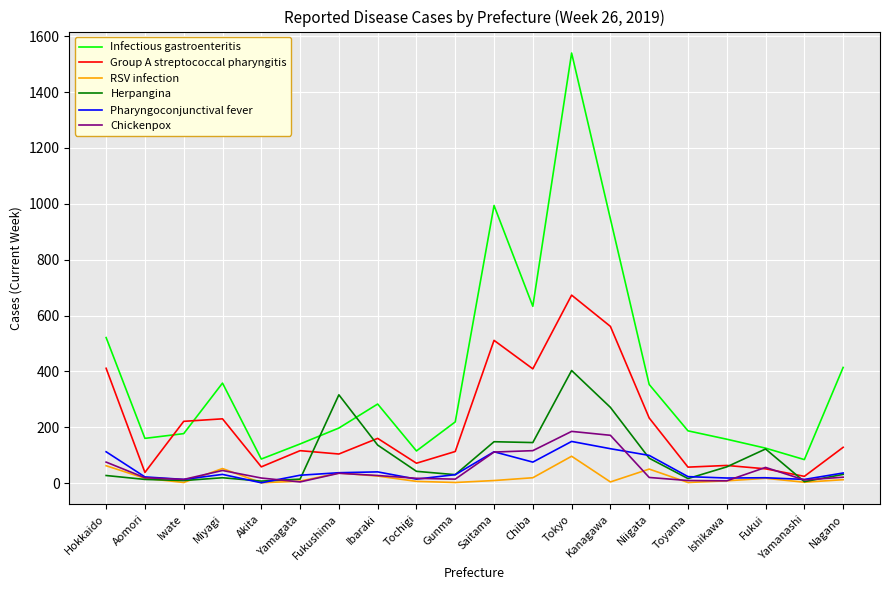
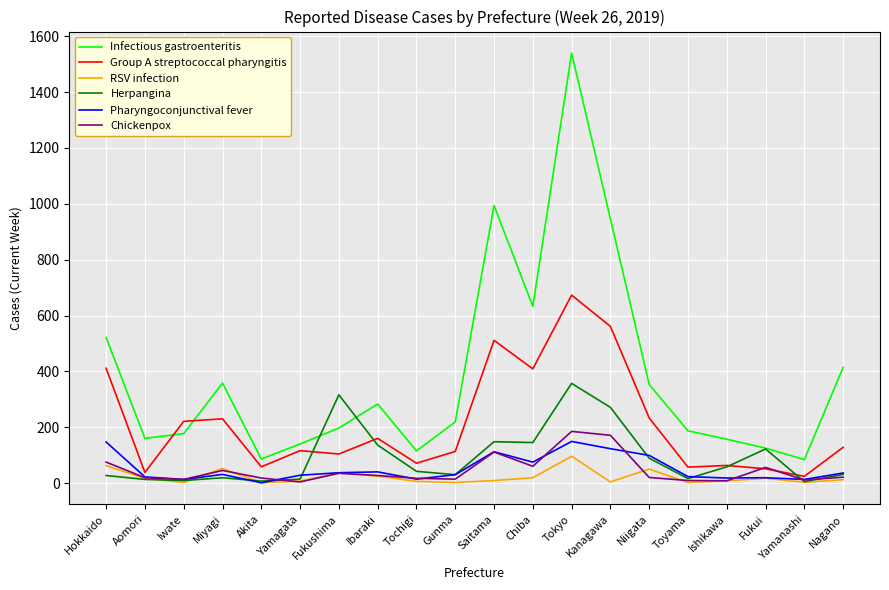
  {
    "Infectious gastroenteritis": {
      "Hokkaido": 520,
      "Aomori": 160,
      "Iwate": 180,
      "Miyagi": 360,
      "Akita": 90,
      "Yamagata": 140,
      "Fukushima": 200,
      "Ibaraki": 280,
      "Tochigi": 120,
      "Gunma": 220,
      "Saitama": 990,
      "Chiba": 630,
      "Tokyo": 1540,
      "Kanagawa": 950,
      "Niigata": 350,
      "Toyama": 190,
      "Ishikawa": 160,
      "Yamanashi": 80,
      "Nagano": 410
    },
    "Group A streptococcal pharyngitis": {
      "Hokkaido": 410,
      "Aomori": 40,
      "Iwate": 220,
      "Miyagi": 230,
      "Akita": 60,
      "Yamagata": 120,
      "Fukushima": 100,
      "Ibaraki": 160,
      "Tochigi": 70,
      "Gunma": 110,
      "Saitama": 510,
      "Chiba": 410,
      "Tokyo": 670,
      "Kanagawa": 560,
      "Niigata": 230,
      "Toyama": 60,
      "Yamanashi": 20,
      "Nagano": 130
    },
    "RSV infection": {
      "Hokkaido": 60,
      "Gunma": 0,
      "Saitama": 10,
      "Chiba": 20,
      "Tokyo": 100,
      "Kanagawa": 0,
      "Niigata": 50
    },
    "Herpangina": {
      "Hokkaido": 30,
      "Miyagi": 20,
      "Fukushima": 320,
      "Ibaraki": 140,
      "Tochigi": 40,
      "Saitama": 150,
      "Chiba": 150,
-     "Tokyo": 400,
+     "Tokyo": 360,
      "Kanagawa": 270,
      "Niigata": 90
    },
    "Pharyngoconjunctival fever": {
-     "Hokkaido": 110,
+     "Hokkaido": 150,
      "Miyagi": 30,
      "Yamagata": 30,
      "Ibaraki": 40,
      "Chiba": 80,
      "Tokyo": 150,
      "Kanagawa": 120,
      "Niigata": 100,
      "Ishikawa": 20
    },
    "Chickenpox": {
      "Hokkaido": 80,
      "Akita": 20,
      "Gunma": 10,
-     "Chiba": 120,
+     "Chiba": 60,
      "Tokyo": 190,
      "Kanagawa": 170,
      "Niigata": 20
    }
  }
